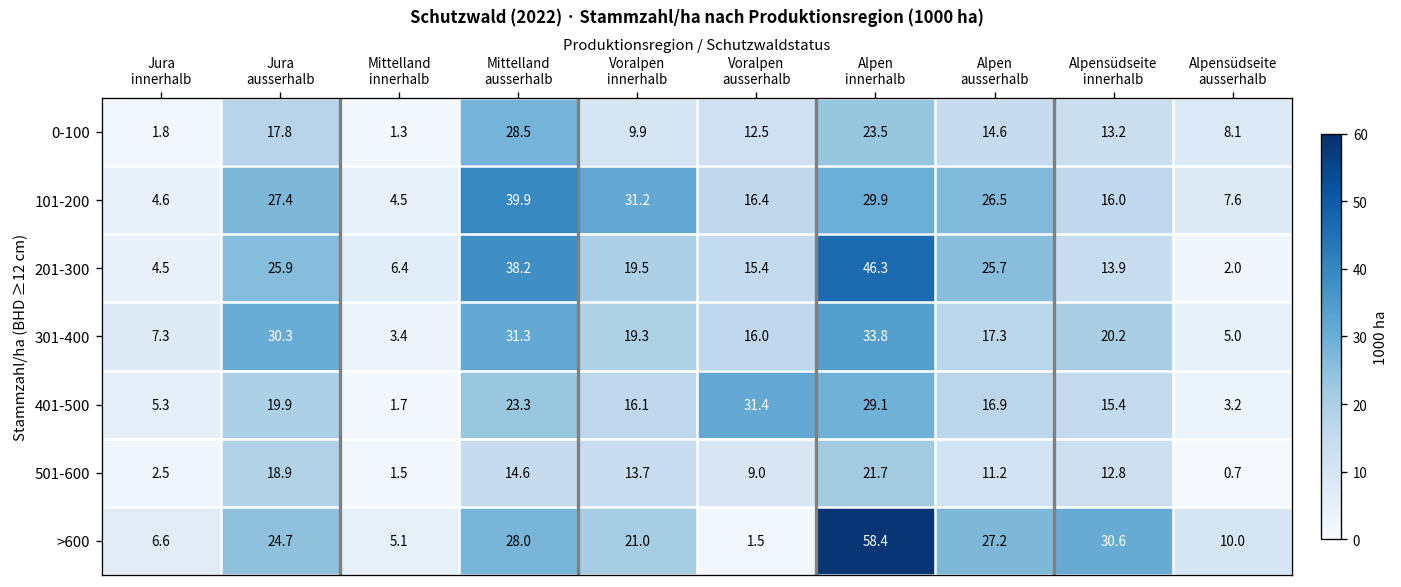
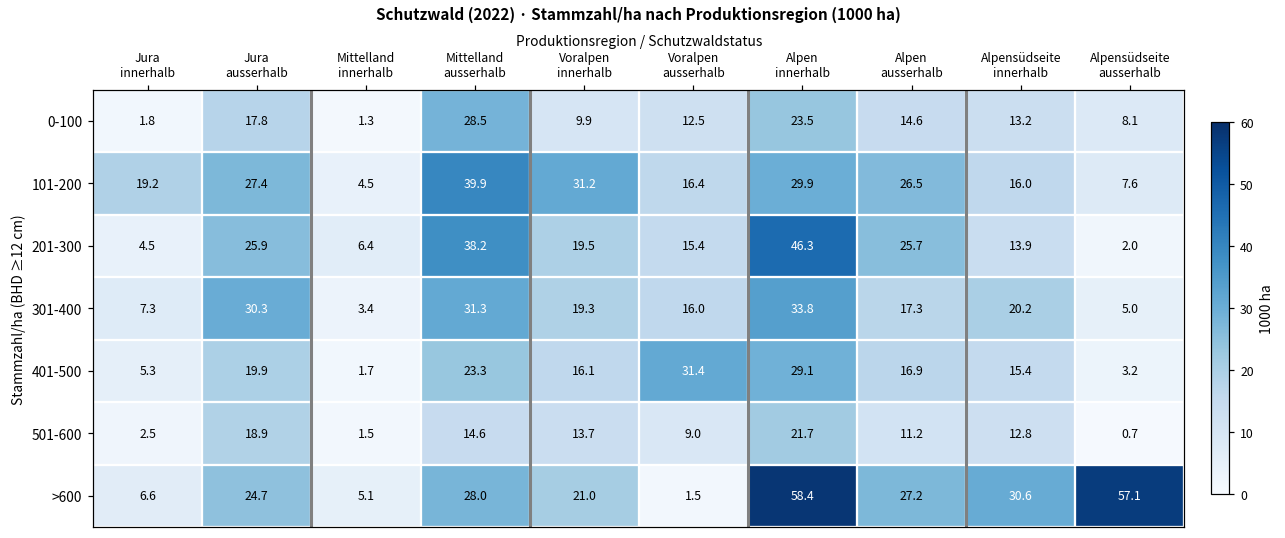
  {
    "0-100": {
      "Jura innerhalb": 1.8,
      "Jura ausserhalb": 17.8,
      "Mittelland innerhalb": 1.3,
      "Mittelland ausserhalb": 28.5,
      "Voralpen innerhalb": 9.9,
      "Voralpen ausserhalb": 12.5,
      "Alpen innerhalb": 23.5,
      "Alpen ausserhalb": 14.6,
      "Alpensüdseite innerhalb": 13.2,
      "Alpensüdseite ausserhalb": 8.1
    },
    "101-200": {
-     "Jura innerhalb": 4.6,
+     "Jura innerhalb": 19.2,
      "Jura ausserhalb": 27.4,
      "Mittelland innerhalb": 4.5,
      "Mittelland ausserhalb": 39.9,
      "Voralpen innerhalb": 31.2,
      "Voralpen ausserhalb": 16.4,
      "Alpen innerhalb": 29.9,
      "Alpen ausserhalb": 26.5,
      "Alpensüdseite innerhalb": 16.0,
      "Alpensüdseite ausserhalb": 7.6
    },
    "201-300": {
      "Jura innerhalb": 4.5,
      "Jura ausserhalb": 25.9,
      "Mittelland innerhalb": 6.4,
      "Mittelland ausserhalb": 38.2,
      "Voralpen innerhalb": 19.5,
      "Voralpen ausserhalb": 15.4,
      "Alpen innerhalb": 46.3,
      "Alpen ausserhalb": 25.7,
      "Alpensüdseite innerhalb": 13.9,
      "Alpensüdseite ausserhalb": 2.0
    },
    "301-400": {
      "Jura innerhalb": 7.3,
      "Jura ausserhalb": 30.3,
      "Mittelland innerhalb": 3.4,
      "Mittelland ausserhalb": 31.3,
      "Voralpen innerhalb": 19.3,
      "Voralpen ausserhalb": 16.0,
      "Alpen innerhalb": 33.8,
      "Alpen ausserhalb": 17.3,
      "Alpensüdseite innerhalb": 20.2,
      "Alpensüdseite ausserhalb": 5.0
    },
    "401-500": {
      "Jura innerhalb": 5.3,
      "Jura ausserhalb": 19.9,
      "Mittelland innerhalb": 1.7,
      "Mittelland ausserhalb": 23.3,
      "Voralpen innerhalb": 16.1,
      "Voralpen ausserhalb": 31.4,
      "Alpen innerhalb": 29.1,
      "Alpen ausserhalb": 16.9,
      "Alpensüdseite innerhalb": 15.4,
      "Alpensüdseite ausserhalb": 3.2
    },
    "501-600": {
      "Jura innerhalb": 2.5,
      "Jura ausserhalb": 18.9,
      "Mittelland innerhalb": 1.5,
      "Mittelland ausserhalb": 14.6,
      "Voralpen innerhalb": 13.7,
      "Voralpen ausserhalb": 9.0,
      "Alpen innerhalb": 21.7,
      "Alpen ausserhalb": 11.2,
      "Alpensüdseite innerhalb": 12.8,
      "Alpensüdseite ausserhalb": 0.7
    },
    ">600": {
      "Jura innerhalb": 6.6,
      "Jura ausserhalb": 24.7,
      "Mittelland innerhalb": 5.1,
      "Mittelland ausserhalb": 28.0,
      "Voralpen innerhalb": 21.0,
      "Voralpen ausserhalb": 1.5,
      "Alpen innerhalb": 58.4,
      "Alpen ausserhalb": 27.2,
      "Alpensüdseite innerhalb": 30.6,
-     "Alpensüdseite ausserhalb": 10.0
+     "Alpensüdseite ausserhalb": 57.1
    }
  }
